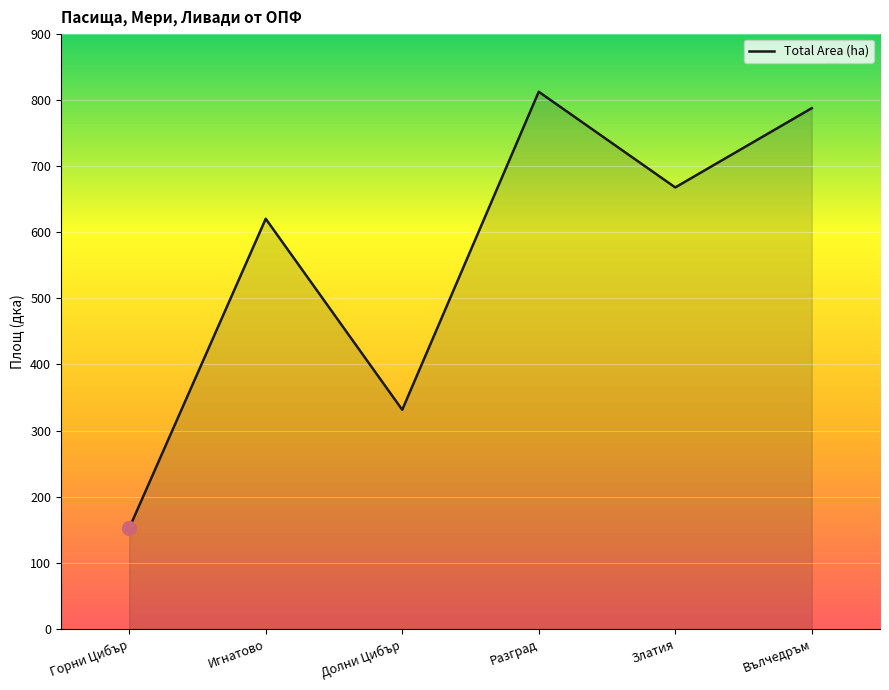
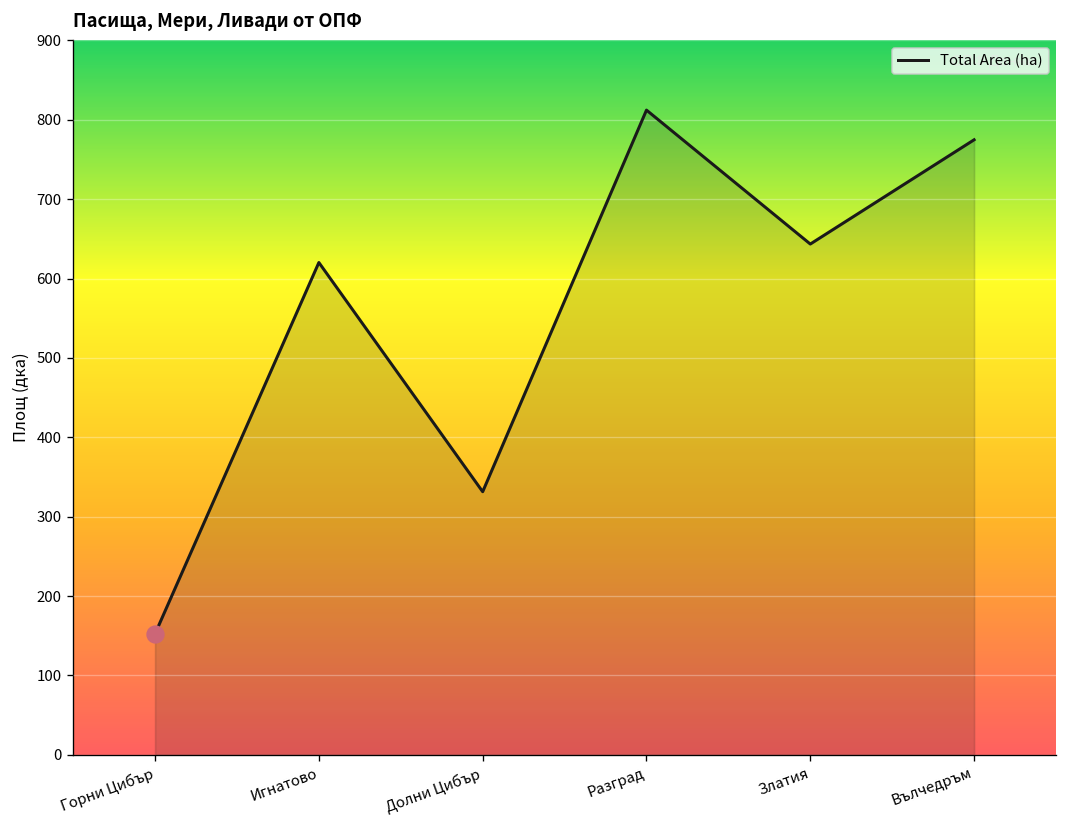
  {
    "Total Area (ha)": {
      "Игнатово": 620,
      "Долни Цибър": 330,
      "Разград": 810,
-     "Златия": 670,
-     "Вълчедръм": 790
+     "Златия": 640,
+     "Вълчедръм": 770
    }
  }
